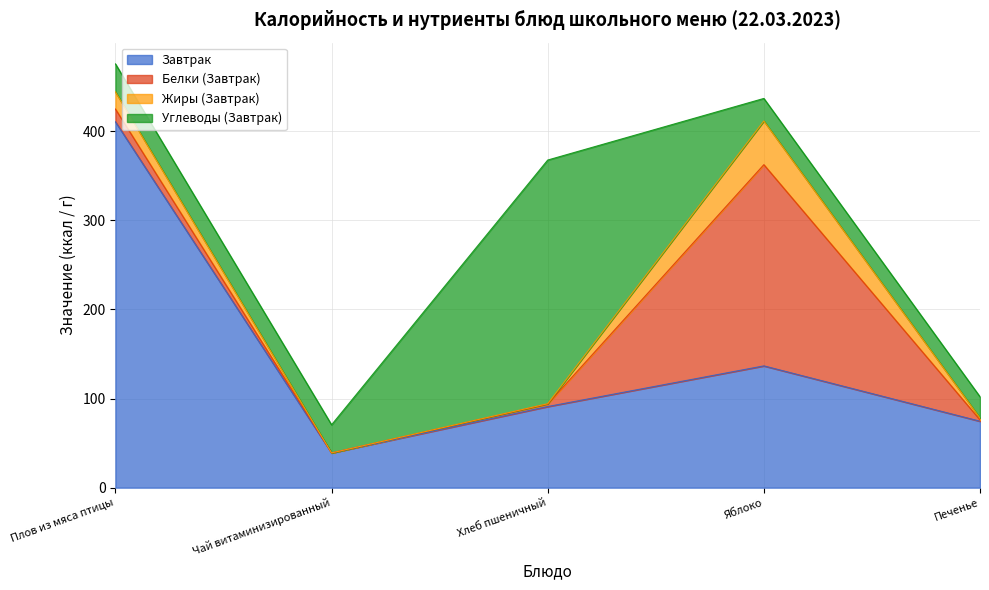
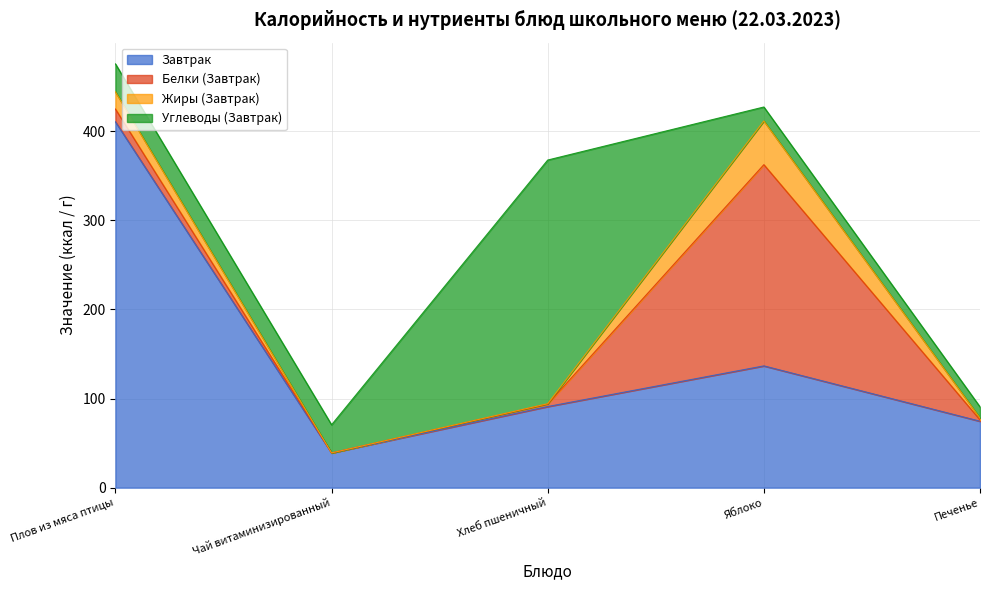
  {
    "Завтрак": {
      "Плов из мяса птицы": 410,
      "Яблоко": 140
    },
    "Белки (Завтрак)": {
      "Плов из мяса птицы": 10,
      "Яблоко": 230
    },
    "Жиры (Завтрак)": {
      "Плов из мяса птицы": 20,
      "Яблоко": 50
    },
    "Углеводы (Завтрак)": {
      "Плов из мяса птицы": 30,
      "Чай витаминизированный": 30,
      "Хлеб пшеничный": 270,
-     "Яблоко": 30,
-     "Печенье": 20
+     "Яблоко": 20,
+     "Печенье": 10
    }
  }
